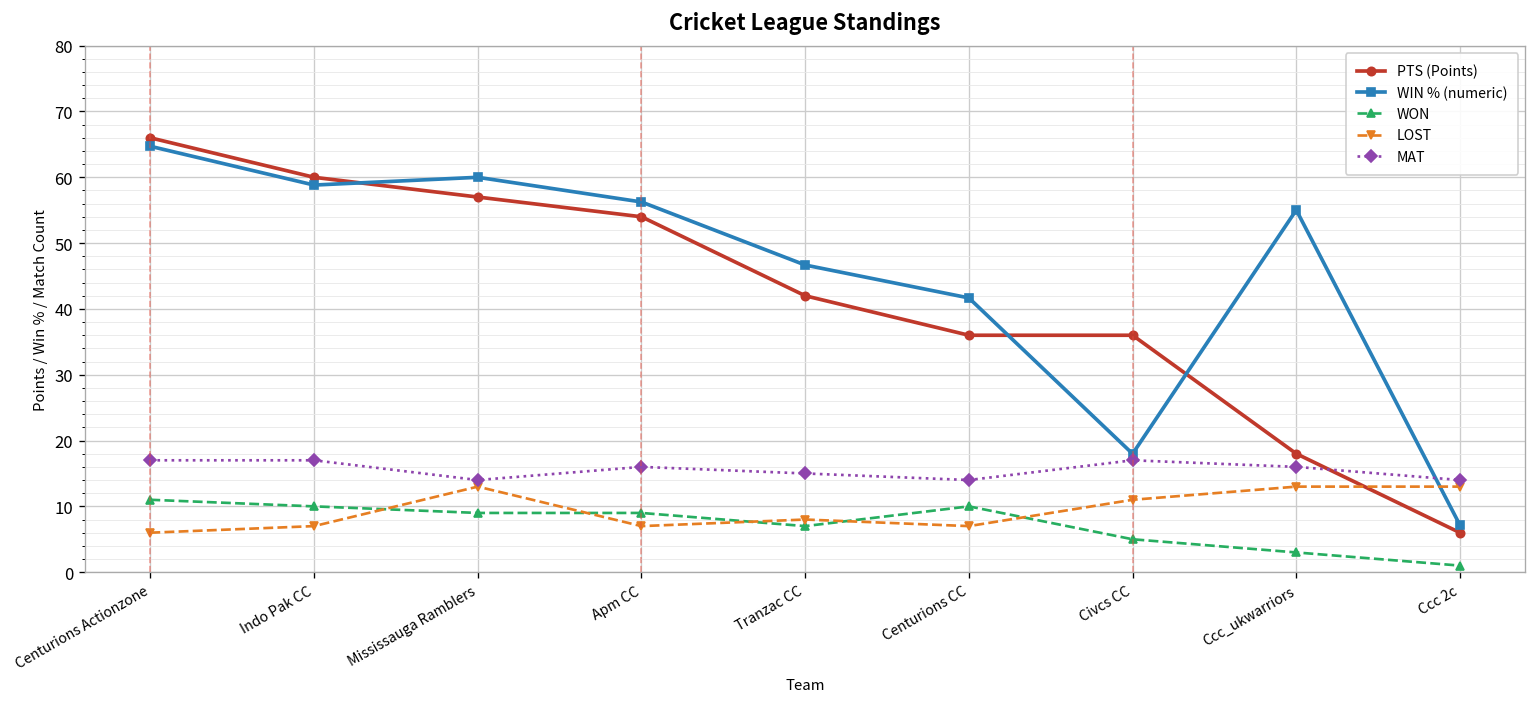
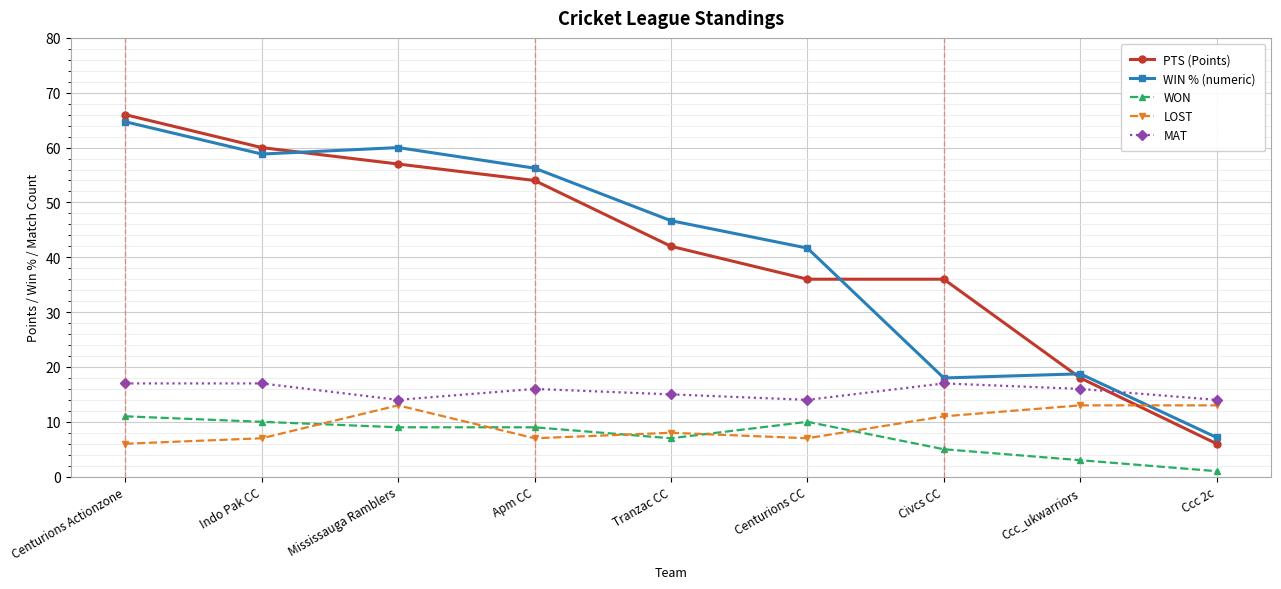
  {
    "PTS (Points)": {
      "Centurions Actionzone": 66,
      "Indo Pak CC": 60,
      "Mississauga Ramblers": 57,
      "Apm CC": 54,
      "Tranzac CC": 42,
      "Centurions CC": 36,
      "Civcs CC": 36,
      "Ccc_ukwarriors": 18,
      "Ccc 2c": 6
    },
    "WIN % (numeric)": {
      "Centurions Actionzone": 65,
      "Indo Pak CC": 59,
      "Mississauga Ramblers": 60,
      "Apm CC": 56,
      "Tranzac CC": 47,
      "Centurions CC": 42,
      "Civcs CC": 18,
-     "Ccc_ukwarriors": 55,
+     "Ccc_ukwarriors": 19,
      "Ccc 2c": 7
    },
    "WON": {
      "Centurions Actionzone": 11,
      "Indo Pak CC": 10,
      "Mississauga Ramblers": 9,
      "Apm CC": 9,
      "Tranzac CC": 7,
      "Centurions CC": 10,
      "Civcs CC": 5,
      "Ccc_ukwarriors": 3,
      "Ccc 2c": 1
    },
    "LOST": {
      "Centurions Actionzone": 6,
      "Indo Pak CC": 7,
      "Mississauga Ramblers": 13,
      "Apm CC": 7,
      "Tranzac CC": 8,
      "Centurions CC": 7,
      "Civcs CC": 11,
      "Ccc_ukwarriors": 13,
      "Ccc 2c": 13
    },
    "MAT": {
      "Centurions Actionzone": 17,
      "Indo Pak CC": 17,
      "Mississauga Ramblers": 14,
      "Apm CC": 16,
      "Tranzac CC": 15,
      "Centurions CC": 14,
      "Civcs CC": 17,
      "Ccc_ukwarriors": 16,
      "Ccc 2c": 14
    }
  }
